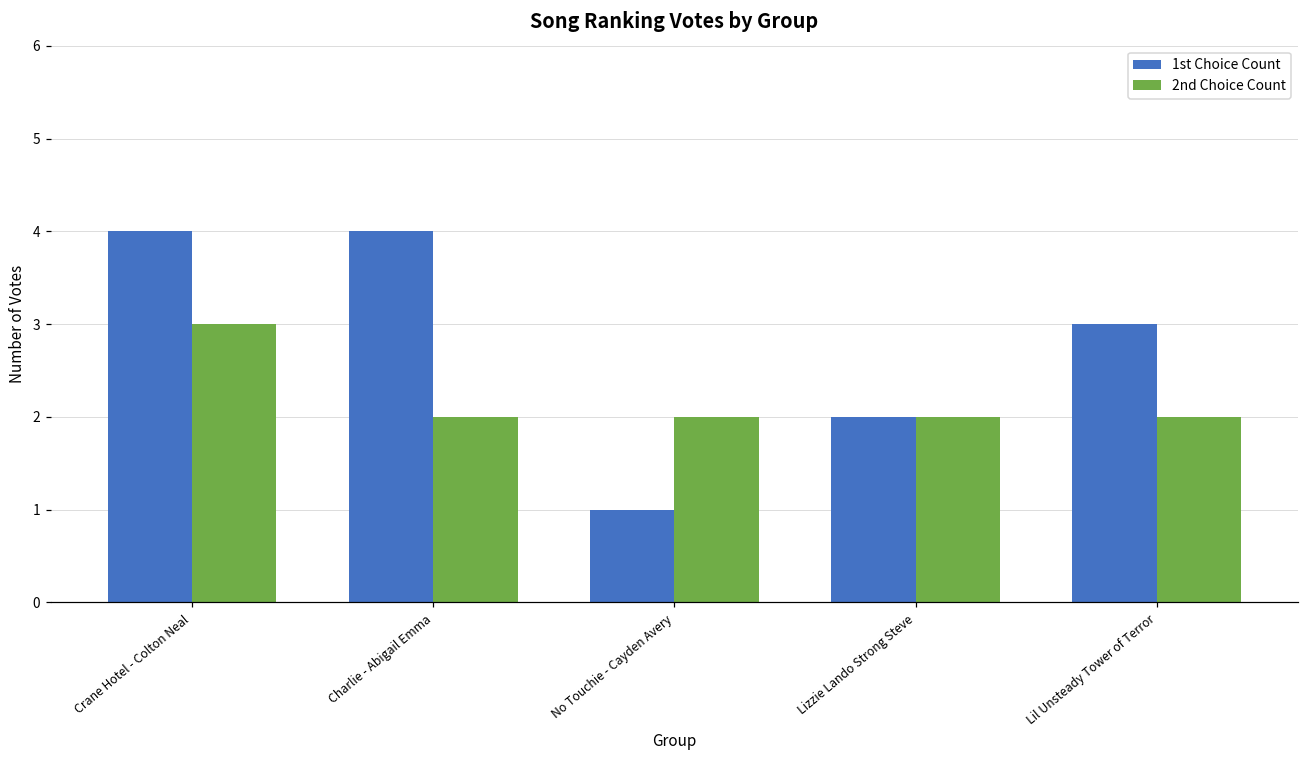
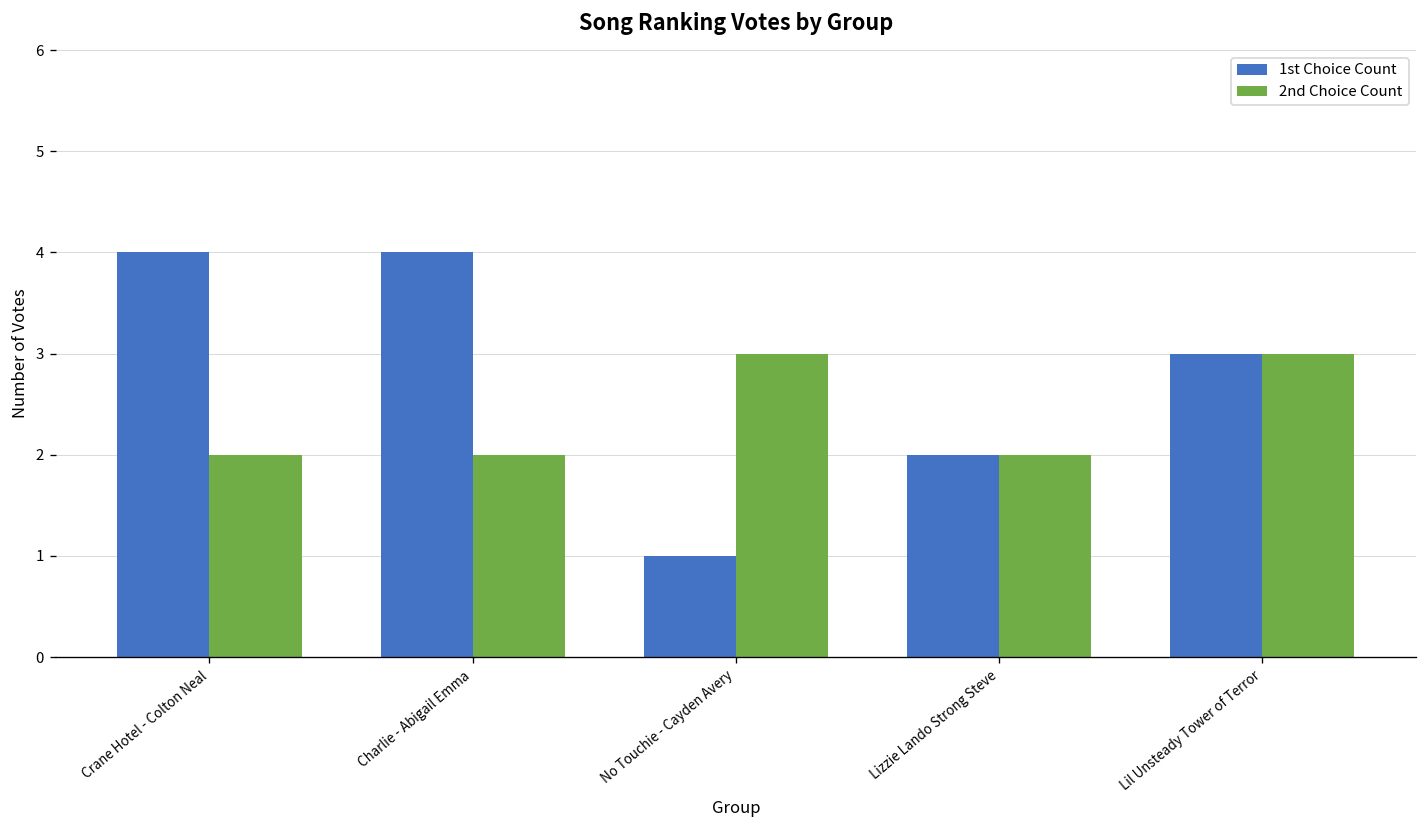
  {
    "1st Choice Count": {
      "Crane Hotel - Colton Neal": 4,
      "Charlie - Abigail Emma": 4,
      "No Touchie - Cayden Avery": 1,
      "Lizzie Lando Strong Steve": 2,
      "Lil Unsteady Tower of Terror": 3
    },
    "2nd Choice Count": {
-     "Crane Hotel - Colton Neal": 3,
+     "Crane Hotel - Colton Neal": 2,
      "Charlie - Abigail Emma": 2,
-     "No Touchie - Cayden Avery": 2,
+     "No Touchie - Cayden Avery": 3,
      "Lizzie Lando Strong Steve": 2,
-     "Lil Unsteady Tower of Terror": 2
+     "Lil Unsteady Tower of Terror": 3
    }
  }
